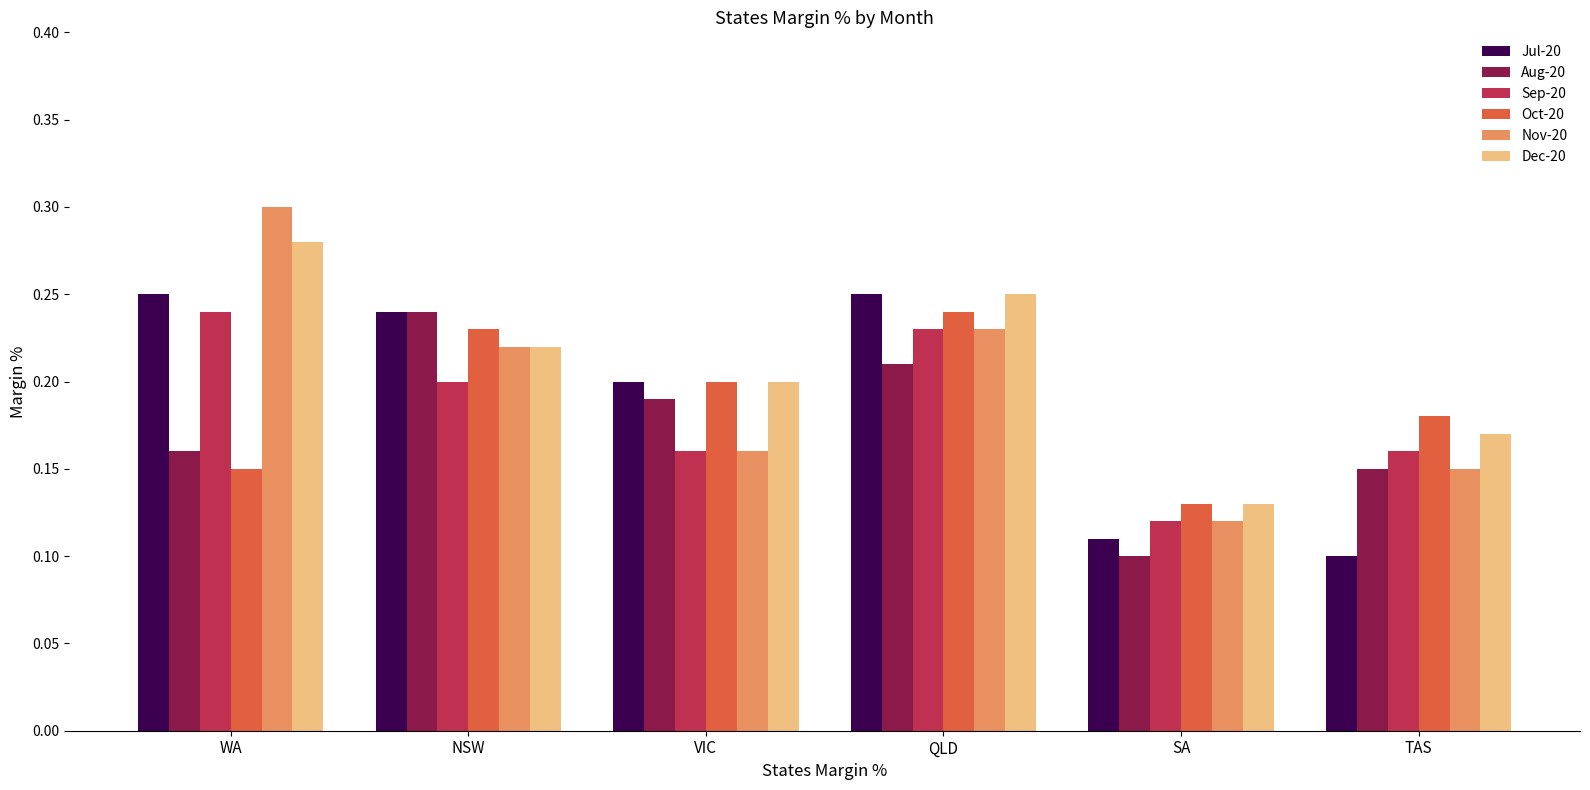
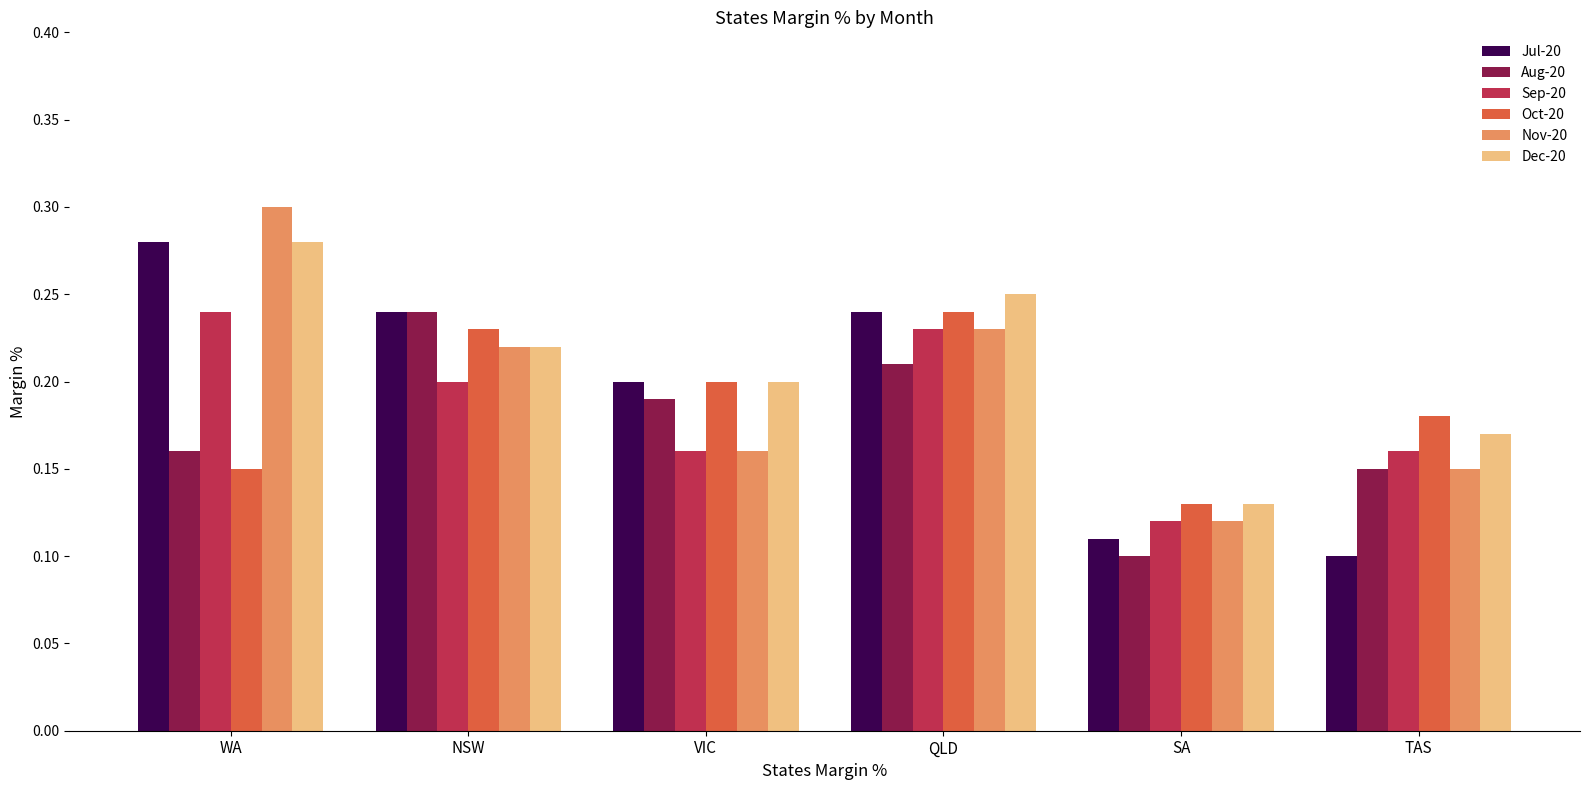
  {
    "Jul-20": {
-     "WA": 0.25,
+     "WA": 0.28,
      "NSW": 0.24,
      "VIC": 0.20,
-     "QLD": 0.25,
+     "QLD": 0.24,
      "SA": 0.11,
      "TAS": 0.10
    }
  }
